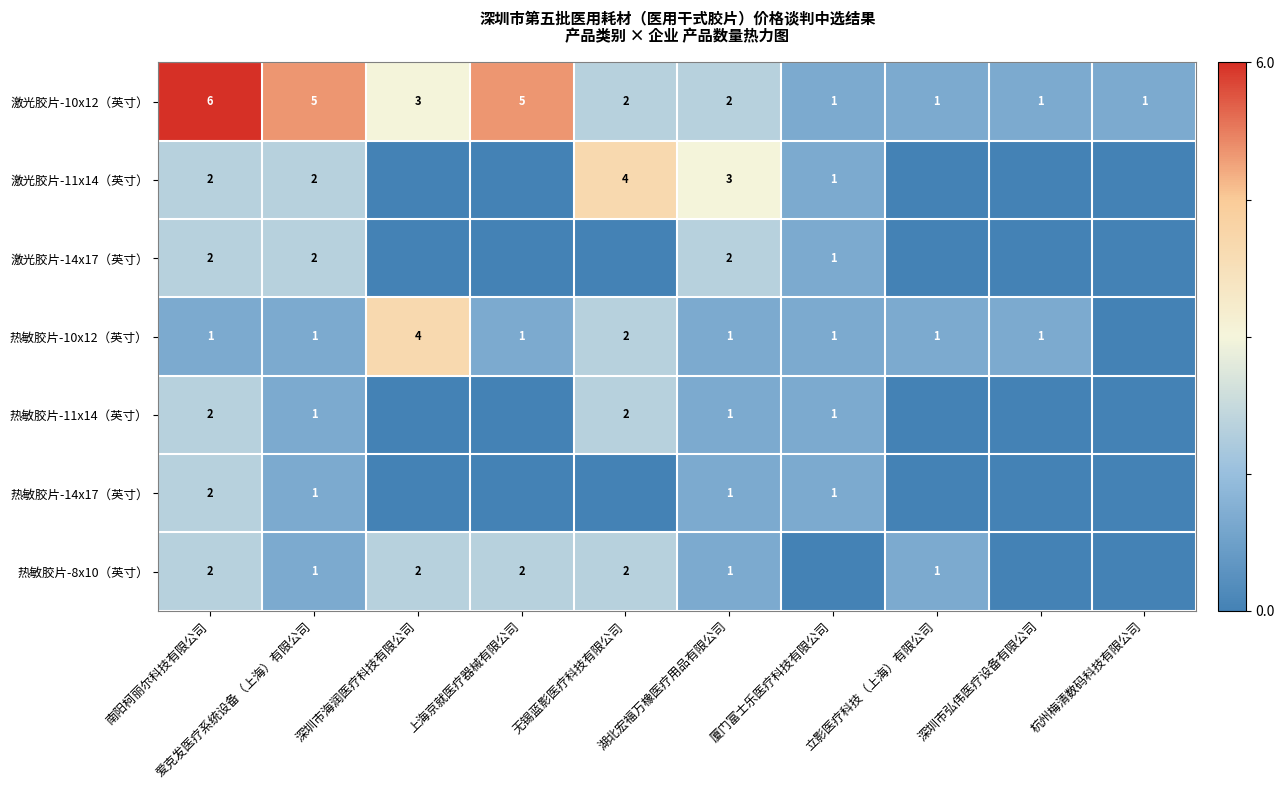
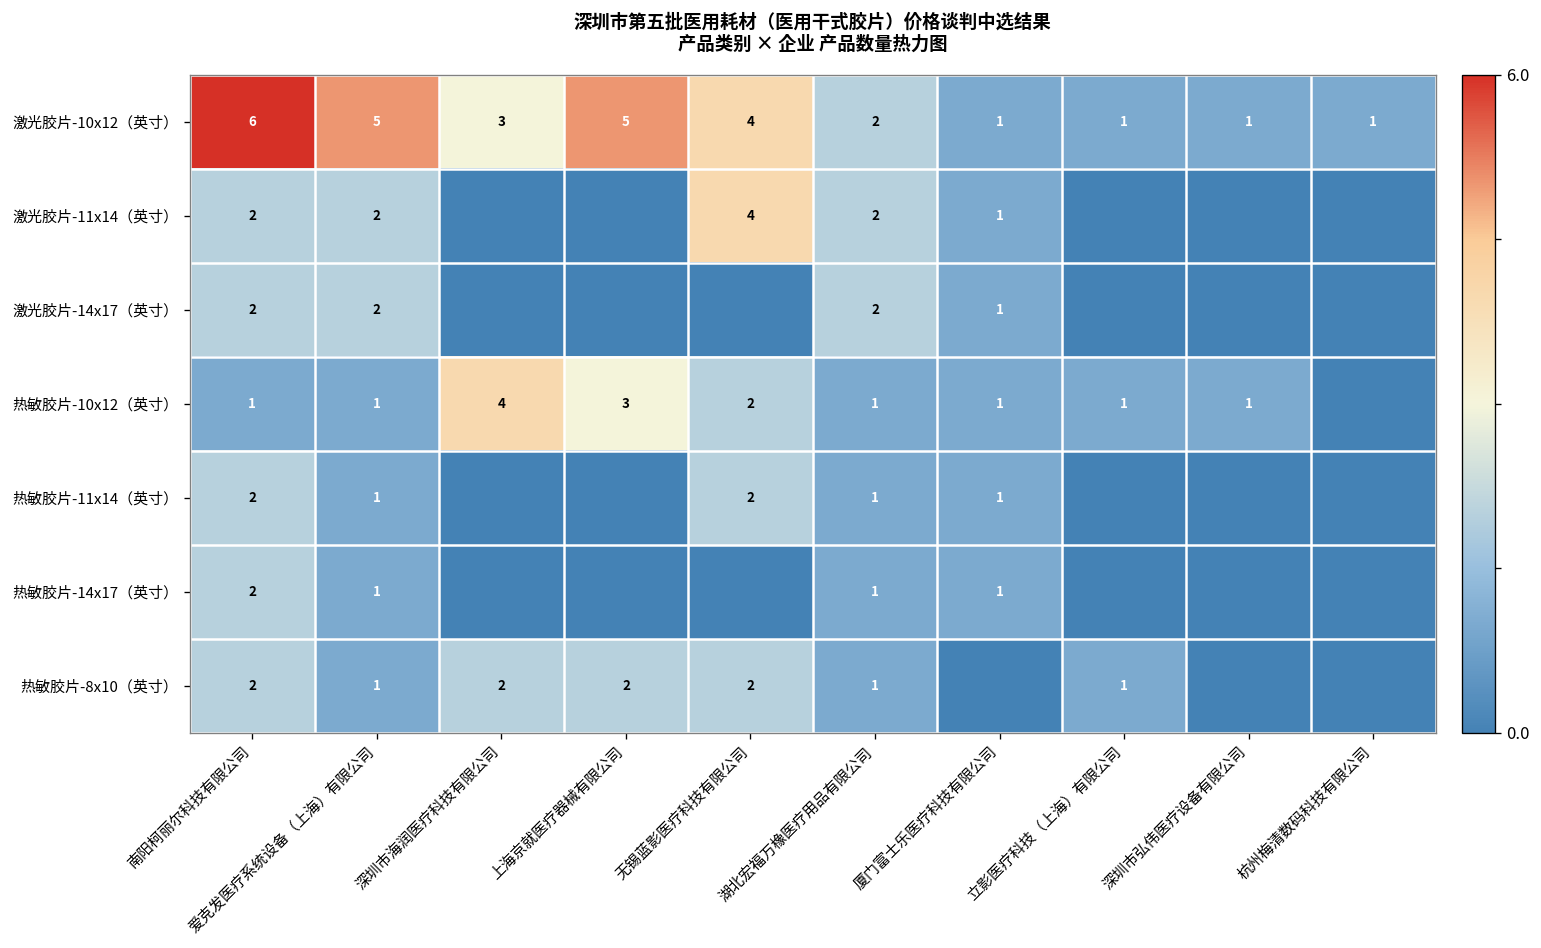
  {
    "激光胶片-10x12（英寸）": {
      "南阳柯丽尔科技有限公司": 6,
      "爱克发医疗系统设备（上海）有限公司": 5,
      "深圳市海润医疗科技有限公司": 3,
      "上海京就医疗器械有限公司": 5,
-     "无锡蓝影医疗科技有限公司": 2,
+     "无锡蓝影医疗科技有限公司": 4,
      "湖北宏福万橡医疗用品有限公司": 2,
      "厦门富士乐医疗科技有限公司": 1,
      "立影医疗科技（上海）有限公司": 1,
      "深圳市弘伟医疗设备有限公司": 1,
      "杭州梅清数码科技有限公司": 1
    },
    "激光胶片-11x14（英寸）": {
      "南阳柯丽尔科技有限公司": 2,
      "爱克发医疗系统设备（上海）有限公司": 2,
      "无锡蓝影医疗科技有限公司": 4,
-     "湖北宏福万橡医疗用品有限公司": 3,
+     "湖北宏福万橡医疗用品有限公司": 2,
      "厦门富士乐医疗科技有限公司": 1
    },
    "激光胶片-14x17（英寸）": {
      "南阳柯丽尔科技有限公司": 2,
      "爱克发医疗系统设备（上海）有限公司": 2,
      "湖北宏福万橡医疗用品有限公司": 2,
      "厦门富士乐医疗科技有限公司": 1
    },
    "热敏胶片-10x12（英寸）": {
      "南阳柯丽尔科技有限公司": 1,
      "爱克发医疗系统设备（上海）有限公司": 1,
      "深圳市海润医疗科技有限公司": 4,
-     "上海京就医疗器械有限公司": 1,
+     "上海京就医疗器械有限公司": 3,
      "无锡蓝影医疗科技有限公司": 2,
      "湖北宏福万橡医疗用品有限公司": 1,
      "厦门富士乐医疗科技有限公司": 1,
      "立影医疗科技（上海）有限公司": 1,
      "深圳市弘伟医疗设备有限公司": 1
    },
    "热敏胶片-11x14（英寸）": {
      "南阳柯丽尔科技有限公司": 2,
      "爱克发医疗系统设备（上海）有限公司": 1,
      "无锡蓝影医疗科技有限公司": 2,
      "湖北宏福万橡医疗用品有限公司": 1,
      "厦门富士乐医疗科技有限公司": 1
    },
    "热敏胶片-14x17（英寸）": {
      "南阳柯丽尔科技有限公司": 2,
      "爱克发医疗系统设备（上海）有限公司": 1,
      "湖北宏福万橡医疗用品有限公司": 1,
      "厦门富士乐医疗科技有限公司": 1
    },
    "热敏胶片-8x10（英寸）": {
      "南阳柯丽尔科技有限公司": 2,
      "爱克发医疗系统设备（上海）有限公司": 1,
      "深圳市海润医疗科技有限公司": 2,
      "上海京就医疗器械有限公司": 2,
      "无锡蓝影医疗科技有限公司": 2,
      "湖北宏福万橡医疗用品有限公司": 1,
      "立影医疗科技（上海）有限公司": 1
    }
  }
